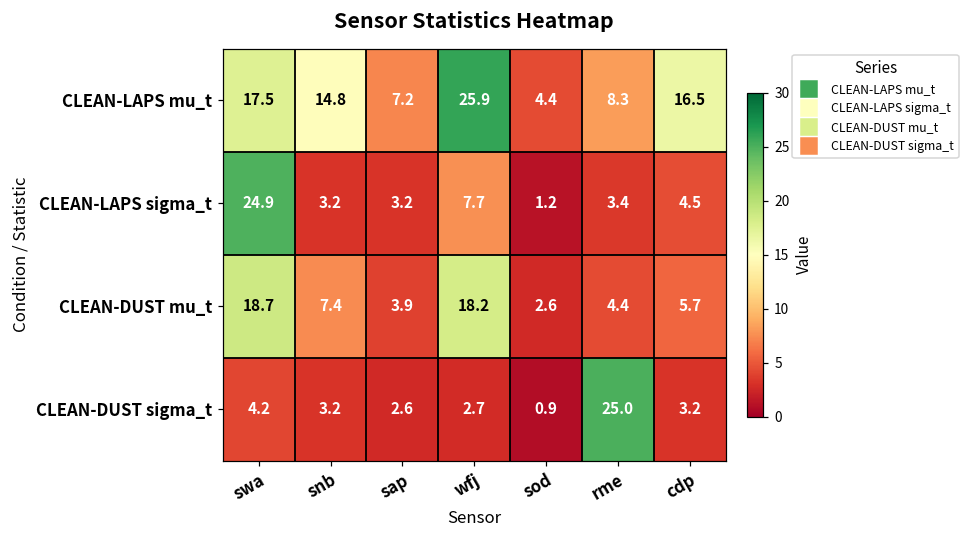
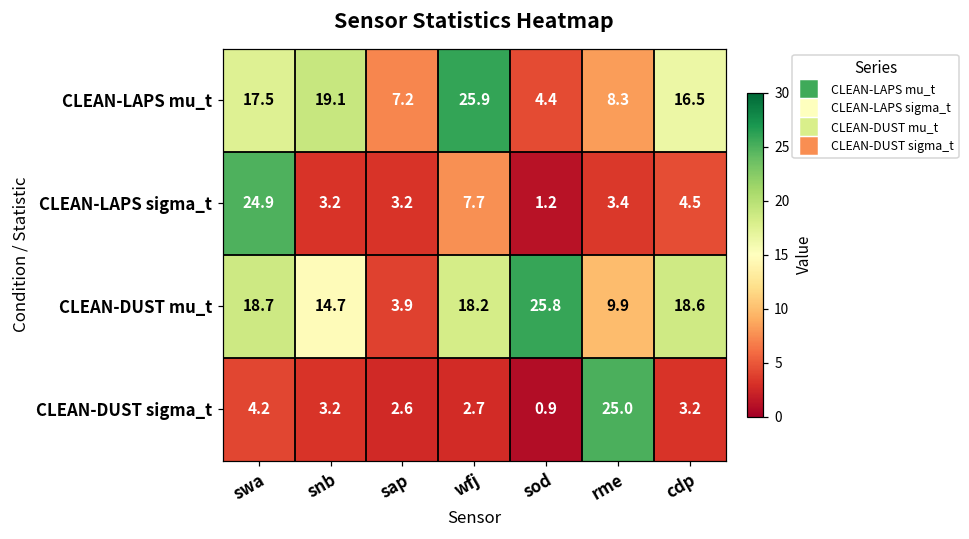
  {
    "CLEAN-LAPS mu_t": {
      "swa": 17.5,
-     "snb": 14.8,
+     "snb": 19.1,
      "sap": 7.2,
      "wfj": 25.9,
      "sod": 4.4,
      "rme": 8.3,
      "cdp": 16.5
    },
    "CLEAN-LAPS sigma_t": {
      "swa": 24.9,
      "snb": 3.2,
      "sap": 3.2,
      "wfj": 7.7,
      "sod": 1.2,
      "rme": 3.4,
      "cdp": 4.5
    },
    "CLEAN-DUST mu_t": {
      "swa": 18.7,
-     "snb": 7.4,
+     "snb": 14.7,
      "sap": 3.9,
      "wfj": 18.2,
-     "sod": 2.6,
-     "rme": 4.4,
-     "cdp": 5.7
+     "sod": 25.8,
+     "rme": 9.9,
+     "cdp": 18.6
    },
    "CLEAN-DUST sigma_t": {
      "swa": 4.2,
      "snb": 3.2,
      "sap": 2.6,
      "wfj": 2.7,
      "sod": 0.9,
      "rme": 25.0,
      "cdp": 3.2
    }
  }
